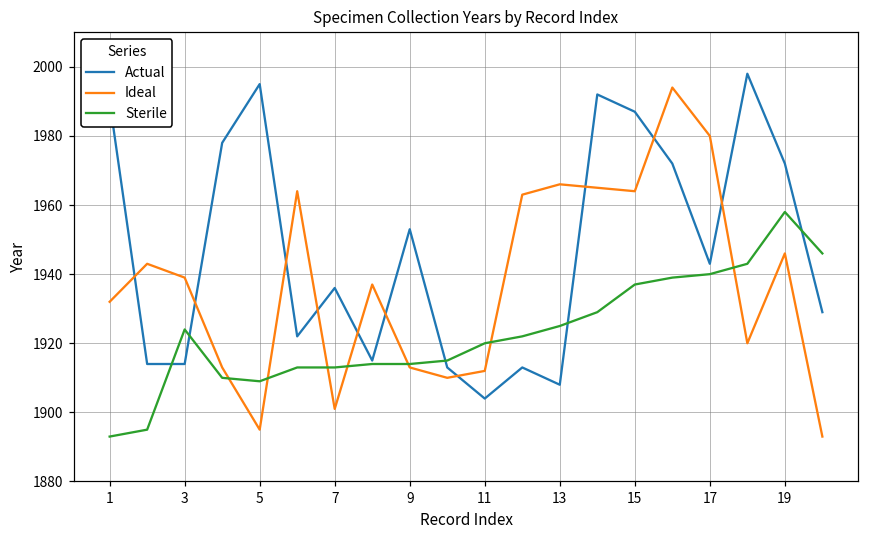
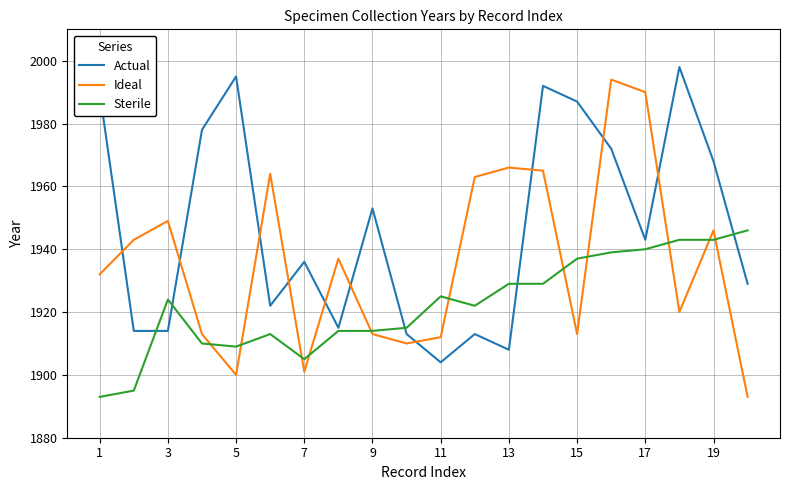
  {
    "Actual": {
      "3": 1914,
      "5": 1995,
      "7": 1936,
      "9": 1953,
      "11": 1904,
      "13": 1908,
      "15": 1987,
      "17": 1943,
-     "19": 1972
+     "19": 1968
    },
    "Ideal": {
      "1": 1932,
-     "3": 1939,
-     "5": 1895,
+     "3": 1949,
+     "5": 1900,
      "7": 1901,
      "9": 1913,
      "11": 1912,
      "13": 1966,
-     "15": 1964,
-     "17": 1980,
+     "15": 1913,
+     "17": 1990,
      "19": 1946
    },
    "Sterile": {
      "1": 1893,
      "3": 1924,
      "5": 1909,
-     "7": 1913,
+     "7": 1905,
      "9": 1914,
-     "11": 1920,
-     "13": 1925,
+     "11": 1925,
+     "13": 1929,
      "15": 1937,
      "17": 1940,
-     "19": 1958
+     "19": 1943
    }
  }
